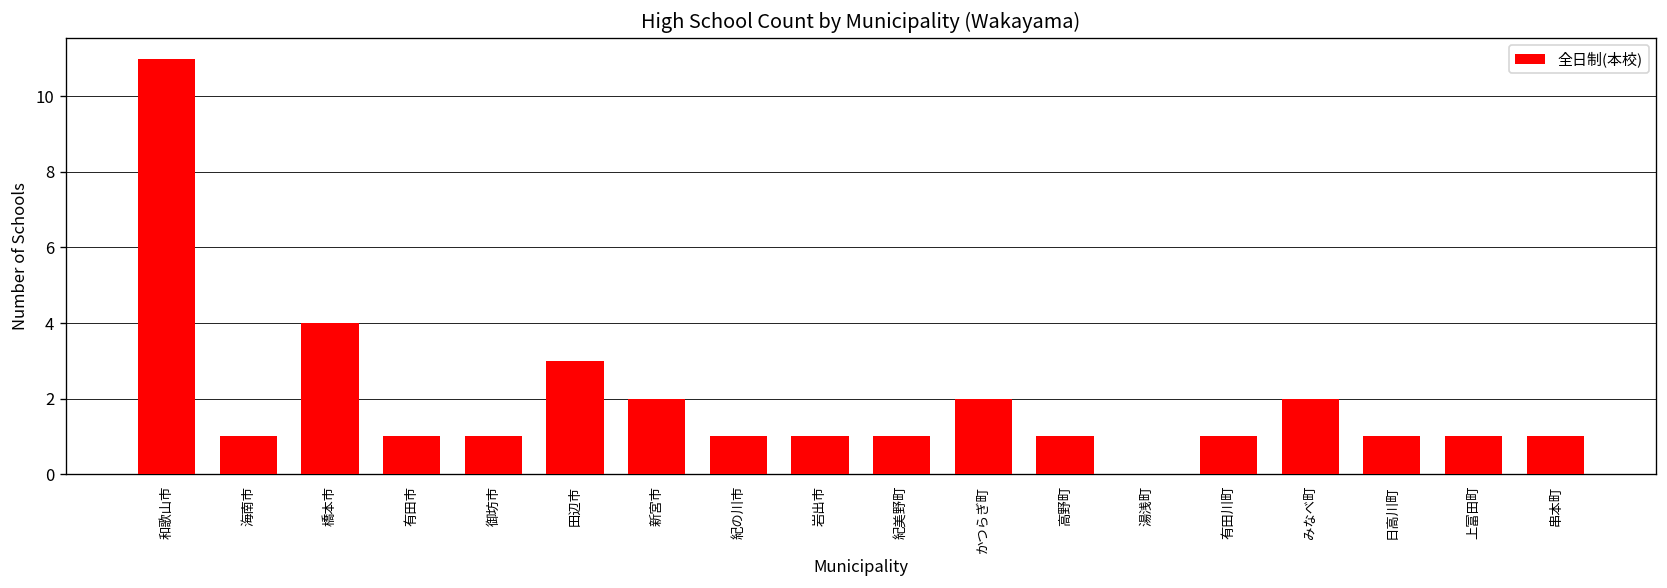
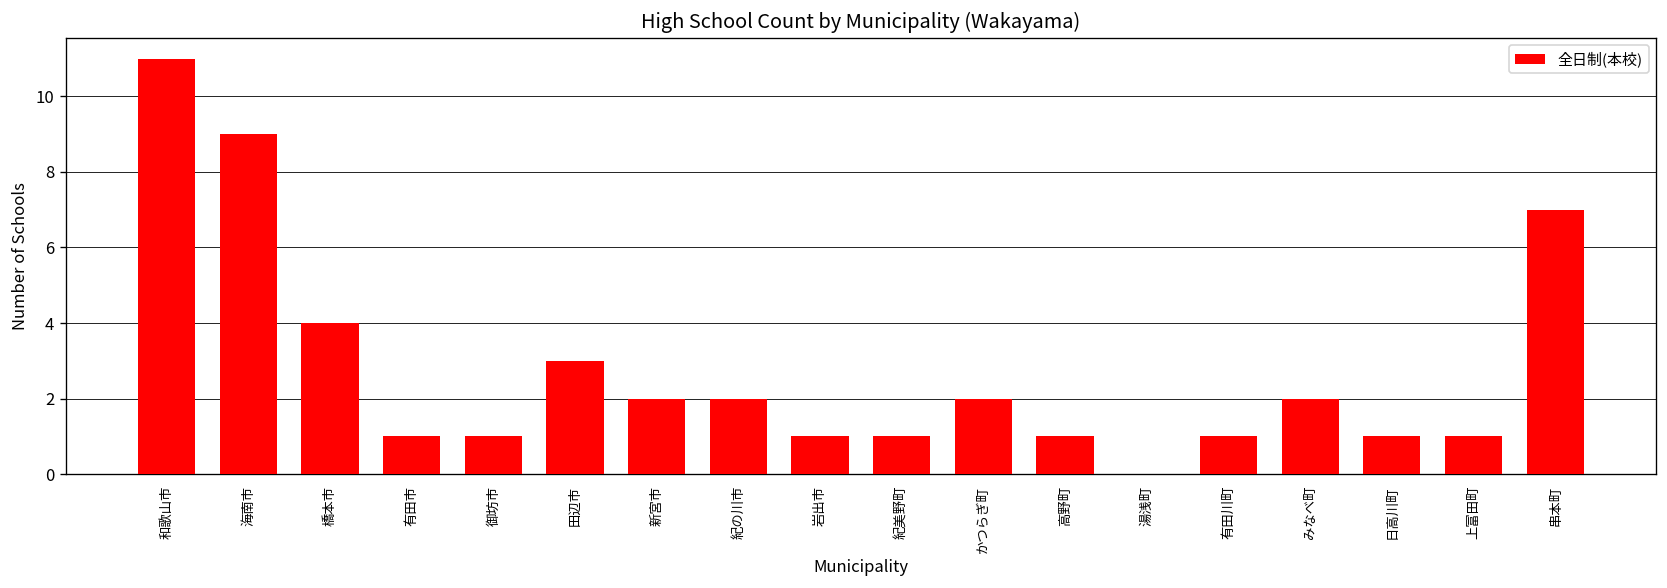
  {
    "和歌山市": 11,
-   "海南市": 1,
+   "海南市": 9,
    "橋本市": 4,
    "有田市": 1,
    "御坊市": 1,
    "田辺市": 3,
    "新宮市": 2,
-   "紀の川市": 1,
+   "紀の川市": 2,
    "岩出市": 1,
    "紀美野町": 1,
    "かつらぎ町": 2,
    "高野町": 1,
    "湯浅町": 0,
    "有田川町": 1,
    "みなべ町": 2,
    "日高川町": 1,
    "上富田町": 1,
-   "串本町": 1
+   "串本町": 7
  }
